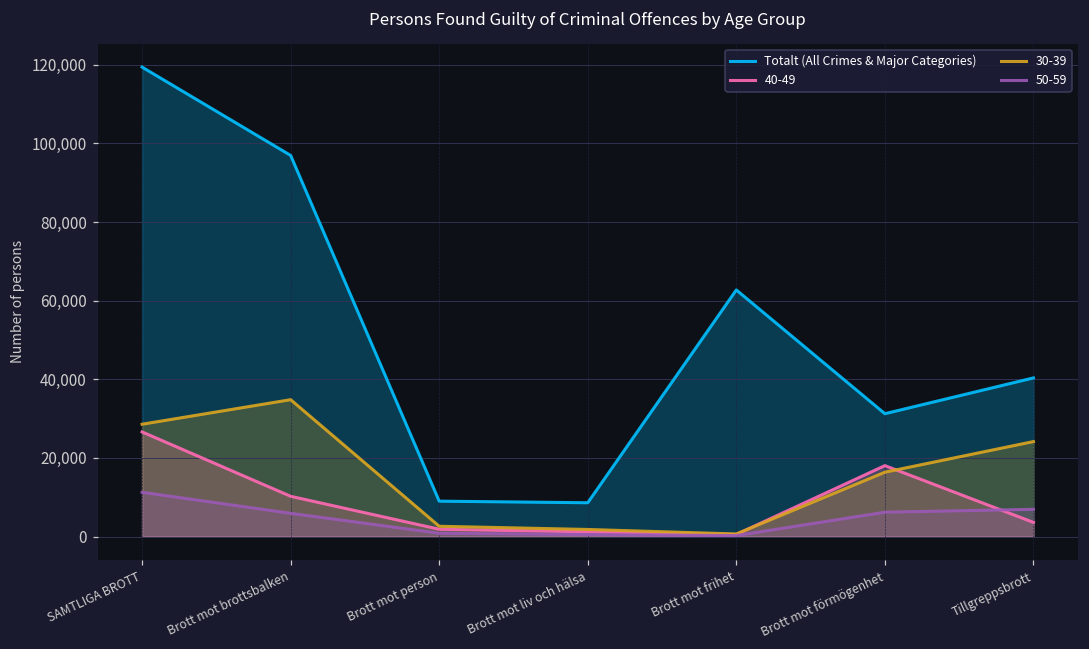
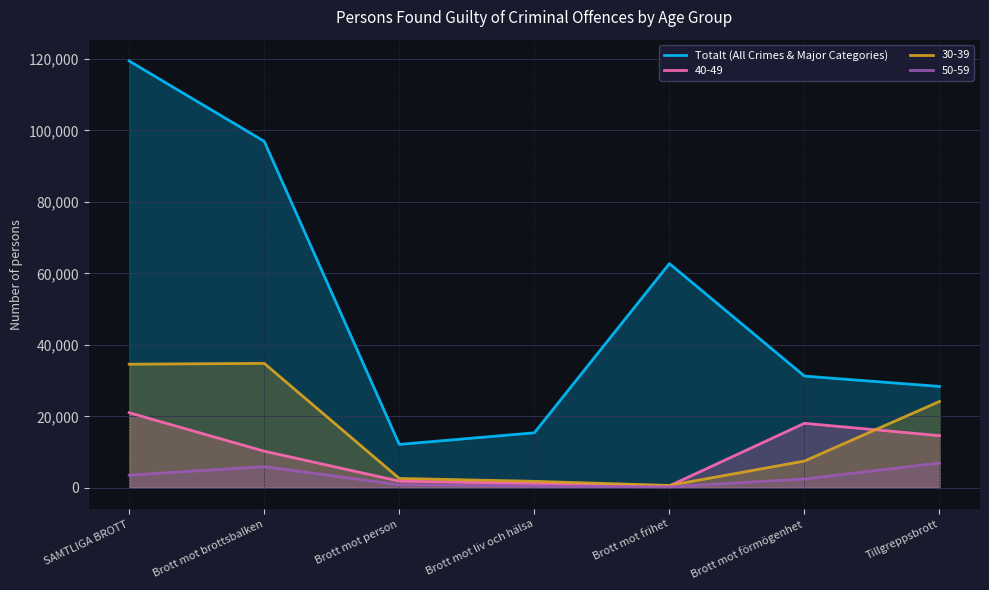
  {
    "Totalt (All Crimes & Major Categories)": {
      "SAMTLIGA BROTT": "119,000",
      "Brott mot brottsbalken": "97,000",
-     "Brott mot person": "9,000",
-     "Brott mot liv och hälsa": "9,000",
+     "Brott mot person": "12,000",
+     "Brott mot liv och hälsa": "15,000",
      "Brott mot frihet": "63,000",
      "Brott mot förmögenhet": "31,000",
-     "Tillgreppsbrott": "40,000"
+     "Tillgreppsbrott": "28,000"
    },
    "40-49": {
-     "SAMTLIGA BROTT": "27,000",
+     "SAMTLIGA BROTT": "21,000",
      "Brott mot brottsbalken": "10,000",
      "Brott mot person": "2,000",
      "Brott mot förmögenhet": "18,000",
-     "Tillgreppsbrott": "4,000"
+     "Tillgreppsbrott": "15,000"
    },
    "30-39": {
-     "SAMTLIGA BROTT": "29,000",
+     "SAMTLIGA BROTT": "35,000",
      "Brott mot brottsbalken": "35,000",
      "Brott mot person": "3,000",
-     "Brott mot förmögenhet": "16,000",
+     "Brott mot förmögenhet": "7,000",
      "Tillgreppsbrott": "24,000"
    },
    "50-59": {
-     "SAMTLIGA BROTT": "11,000",
+     "SAMTLIGA BROTT": "4,000",
      "Brott mot brottsbalken": "6,000",
      "Brott mot person": "1,000",
-     "Brott mot förmögenhet": "6,000",
+     "Brott mot förmögenhet": "2,000",
      "Tillgreppsbrott": "7,000"
    }
  }
